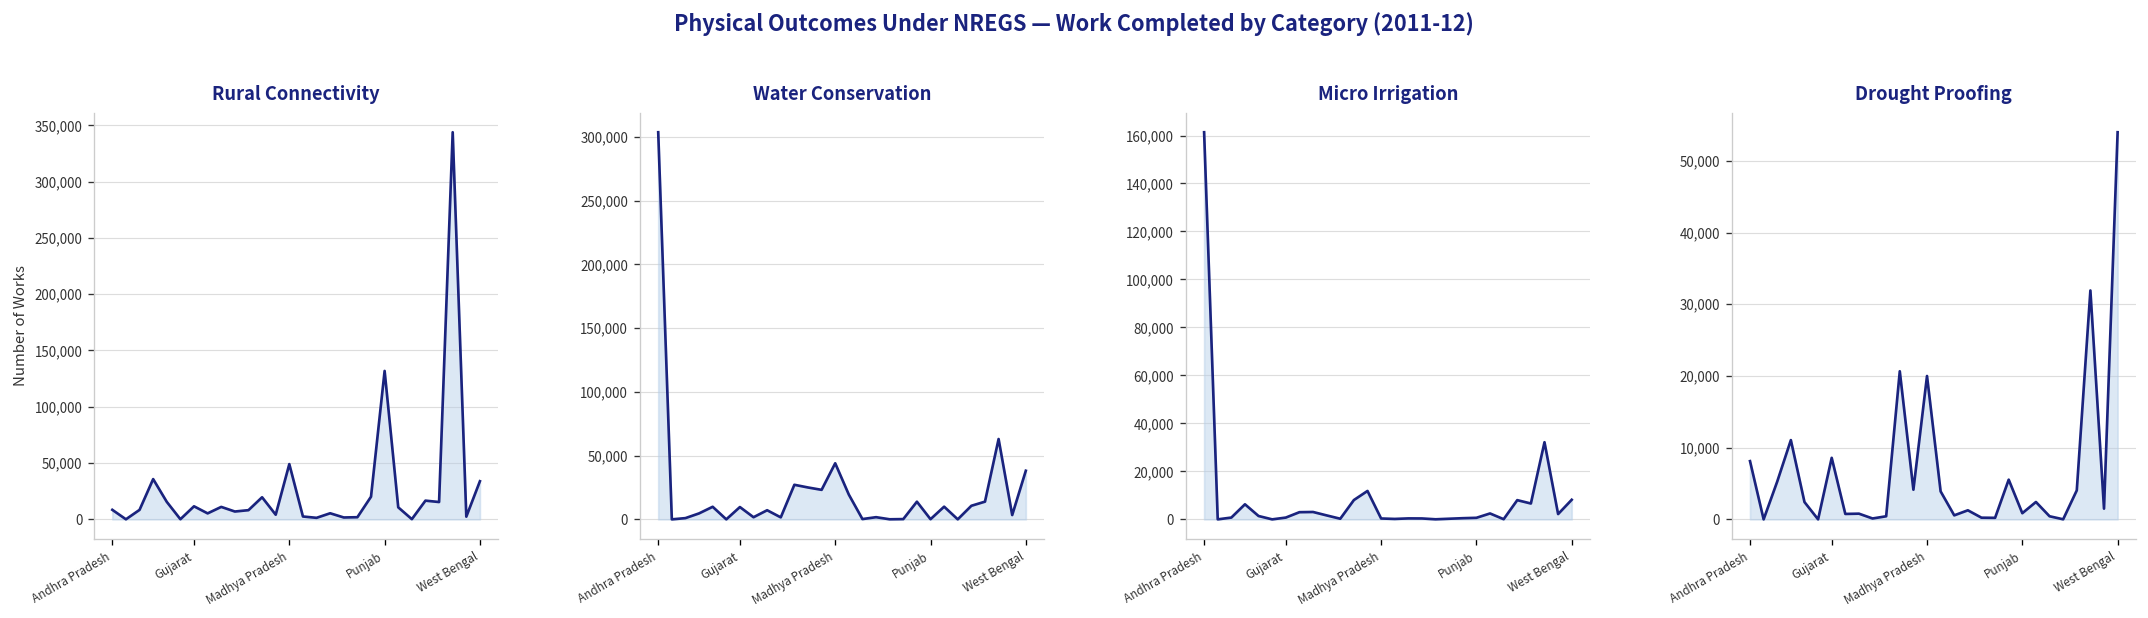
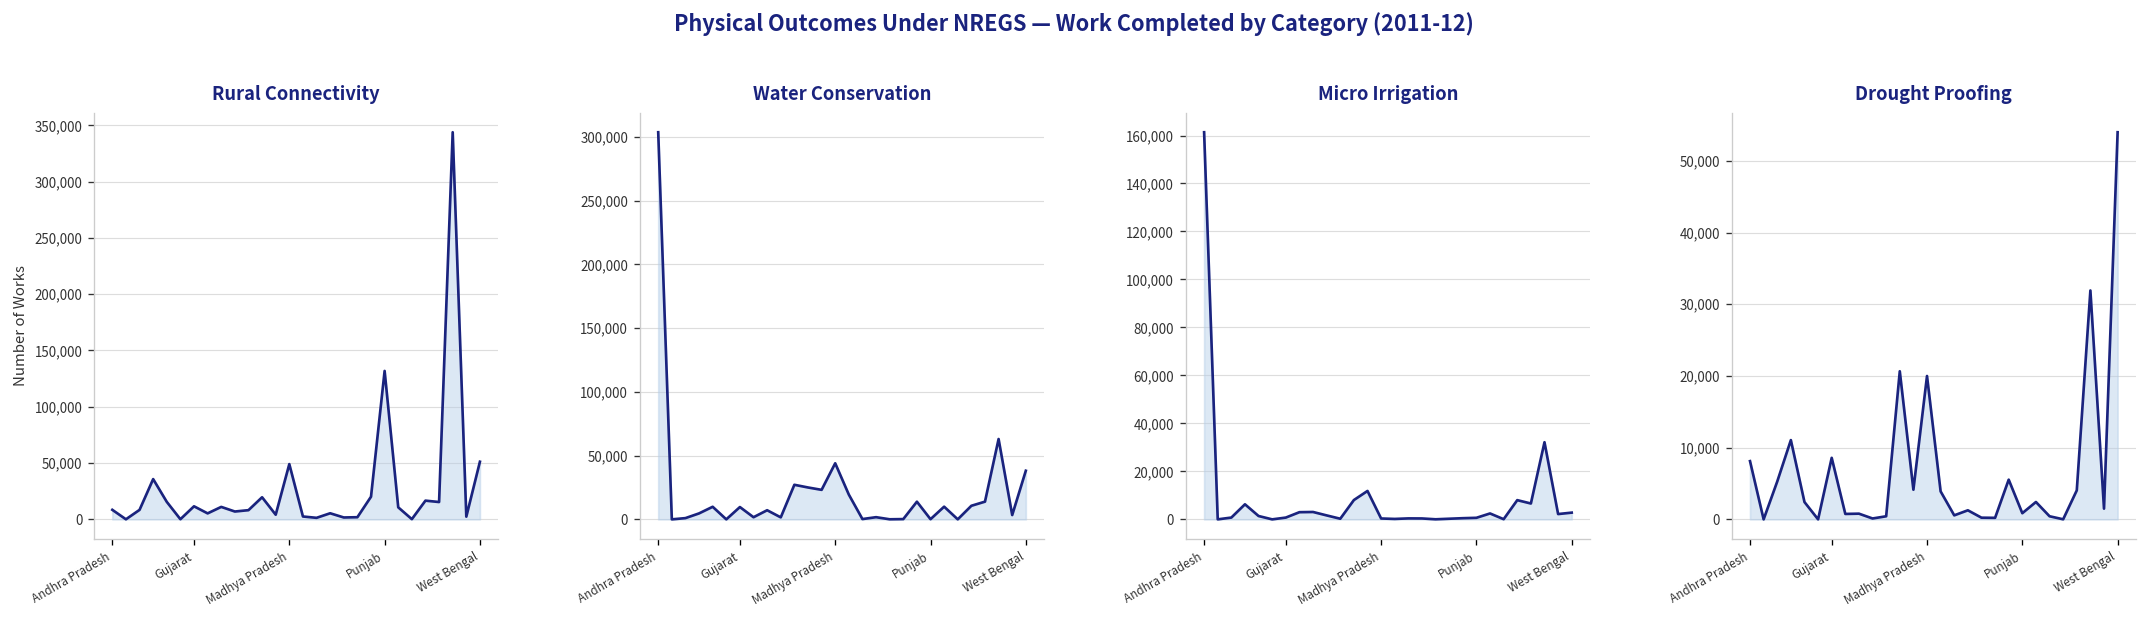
  {
    "Rural Connectivity": {
      "Andhra Pradesh": "10,000",
      "Gujarat": "10,000",
      "Madhya Pradesh": "50,000",
      "Punjab": "130,000",
-     "West Bengal": "30,000"
+     "West Bengal": "50,000"
    },
    "Water Conservation": {
      "Andhra Pradesh": "304,000",
      "Gujarat": "10,000",
      "Madhya Pradesh": "44,000",
      "Punjab": "0",
      "West Bengal": "38,000"
    },
    "Micro Irrigation": {
      "Andhra Pradesh": "161,000",
      "Gujarat": "1,000",
      "Madhya Pradesh": "0",
      "Punjab": "1,000",
-     "West Bengal": "8,000"
+     "West Bengal": "3,000"
    },
    "Drought Proofing": {
      "Andhra Pradesh": "8,000",
      "Gujarat": "9,000",
      "Madhya Pradesh": "20,000",
      "Punjab": "1,000",
      "West Bengal": "54,000"
    }
  }
